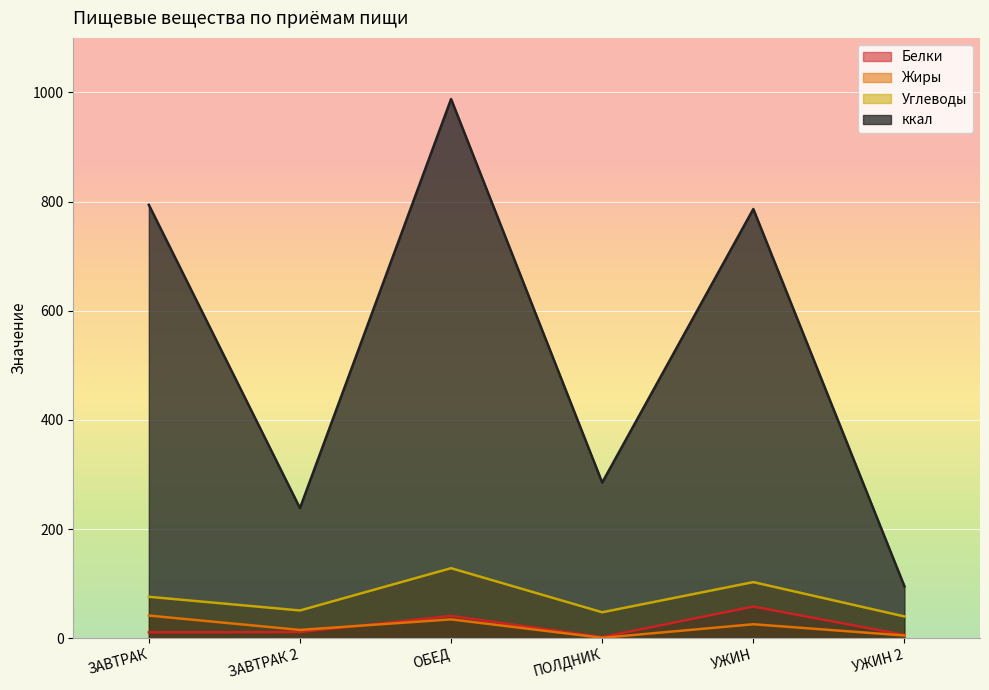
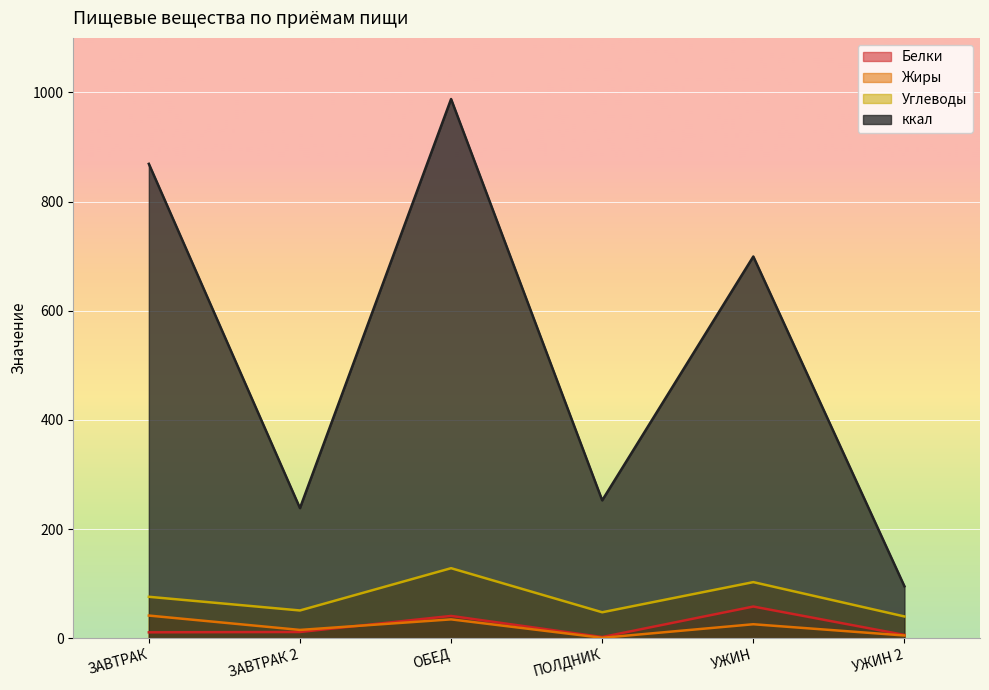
  {
    "Белки": {
      "ЗАВТРАК": 10,
      "ОБЕД": 40,
      "УЖИН": 60
    },
    "ккал": {
-     "ЗАВТРАК": 790,
+     "ЗАВТРАК": 870,
      "ЗАВТРАК 2": 240,
      "ОБЕД": 990,
-     "ПОЛДНИК": 290,
-     "УЖИН": 790,
+     "ПОЛДНИК": 250,
+     "УЖИН": 700,
      "УЖИН 2": 100
    }
  }
